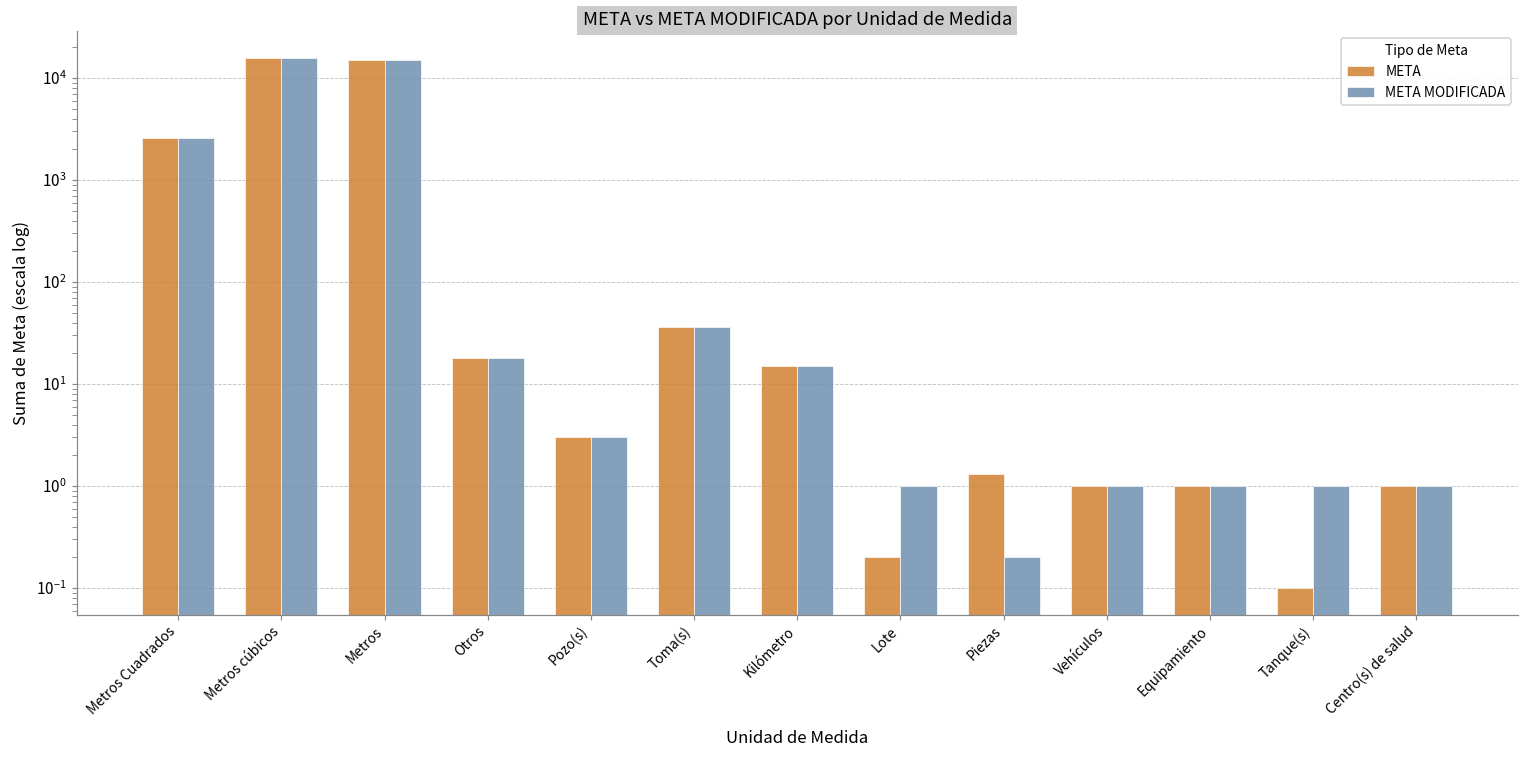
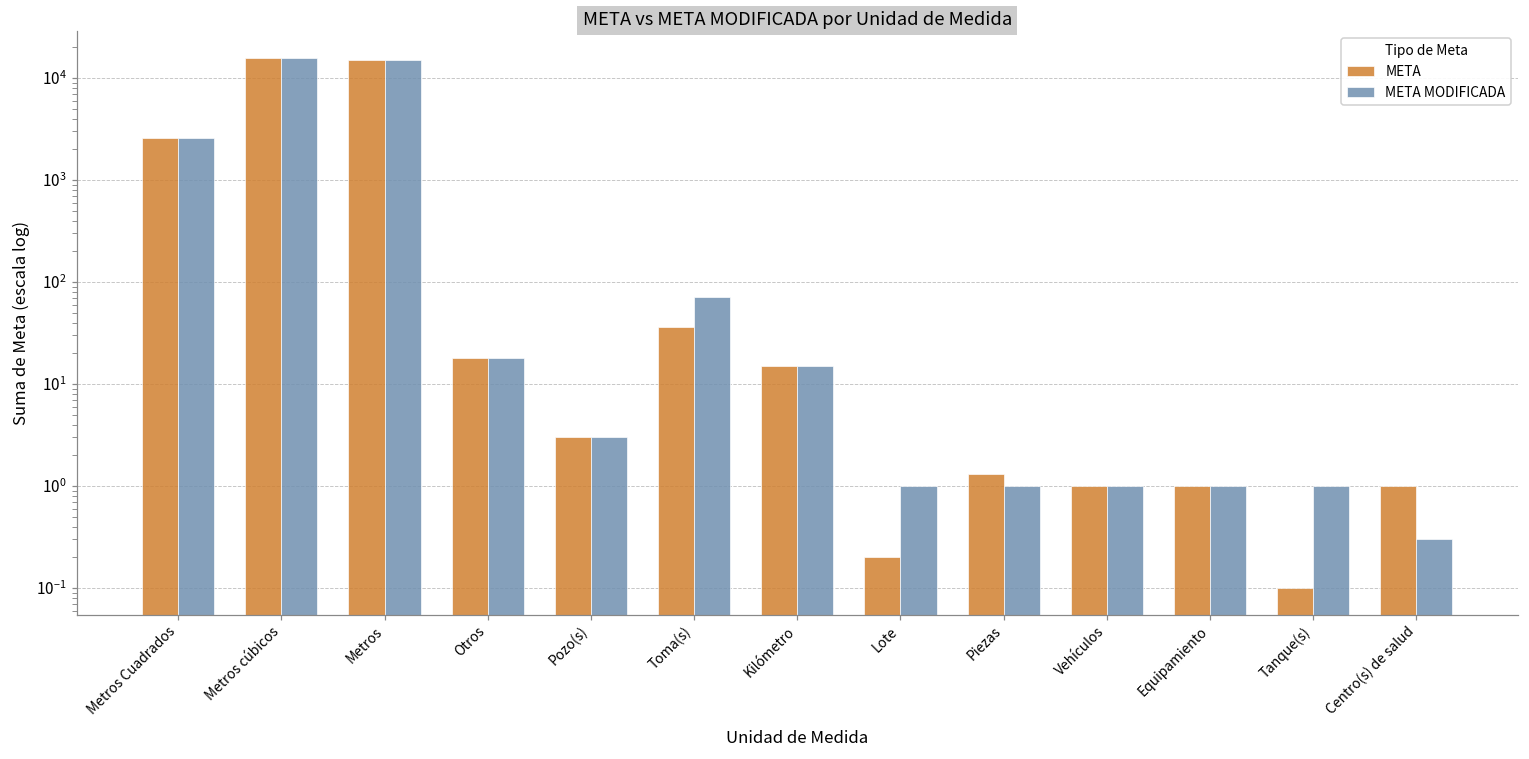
  {
    "META": {
      "Metros Cuadrados": 2600,
      "Metros cúbicos": 16000,
      "Metros": 15000,
      "Otros": 18,
      "Pozo(s)": 3.0,
      "Toma(s)": 36,
      "Kilómetro": 15,
      "Lote": 0.2,
      "Piezas": 1.3,
      "Vehículos": 1.0,
      "Equipamiento": 1.0,
      "Tanque(s)": 0.1,
      "Centro(s) de salud": 1.0
    },
    "META MODIFICADA": {
      "Metros Cuadrados": 2600,
      "Metros cúbicos": 16000,
      "Metros": 15000,
      "Otros": 18,
      "Pozo(s)": 3.0,
-     "Toma(s)": 36,
+     "Toma(s)": 70,
      "Kilómetro": 15,
      "Lote": 1.0,
-     "Piezas": 0.2,
+     "Piezas": 1.0,
      "Vehículos": 1.0,
      "Equipamiento": 1.0,
      "Tanque(s)": 1.0,
-     "Centro(s) de salud": 1.0
+     "Centro(s) de salud": 0.3
    }
  }
